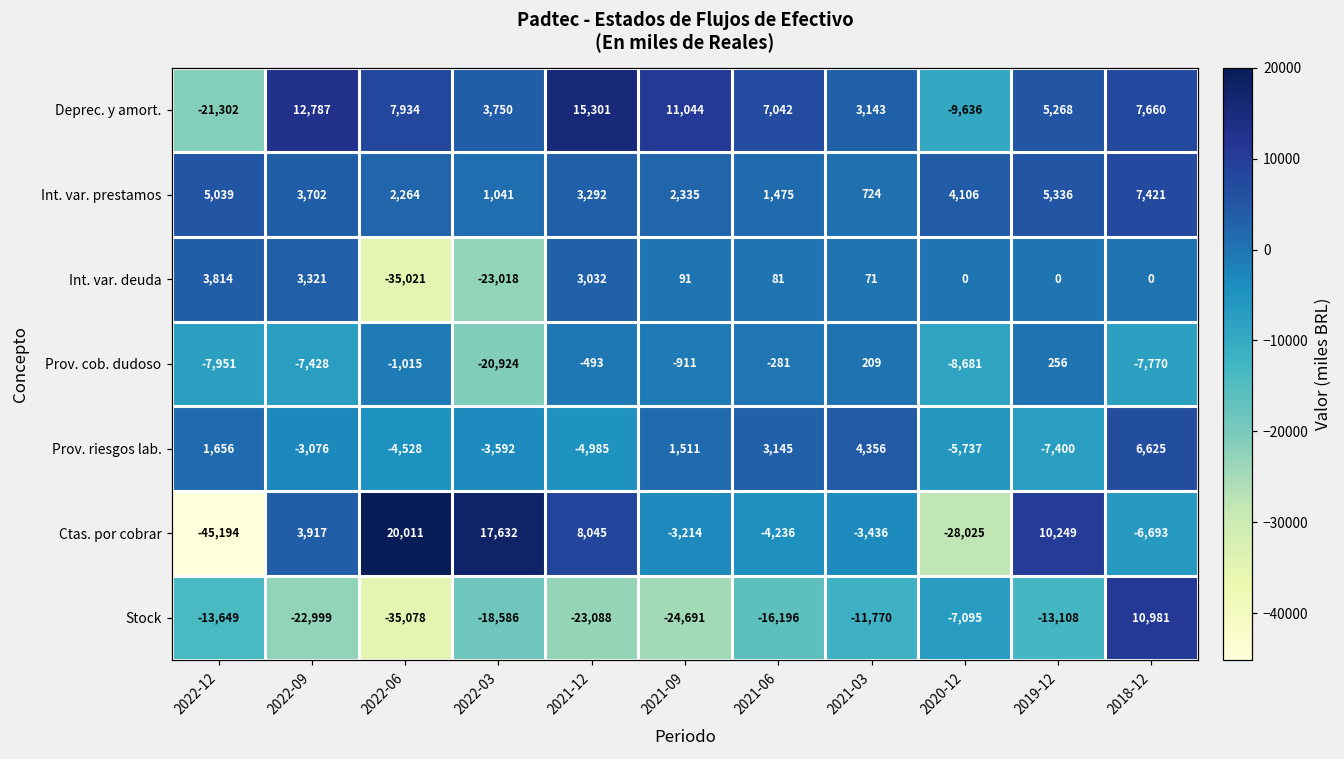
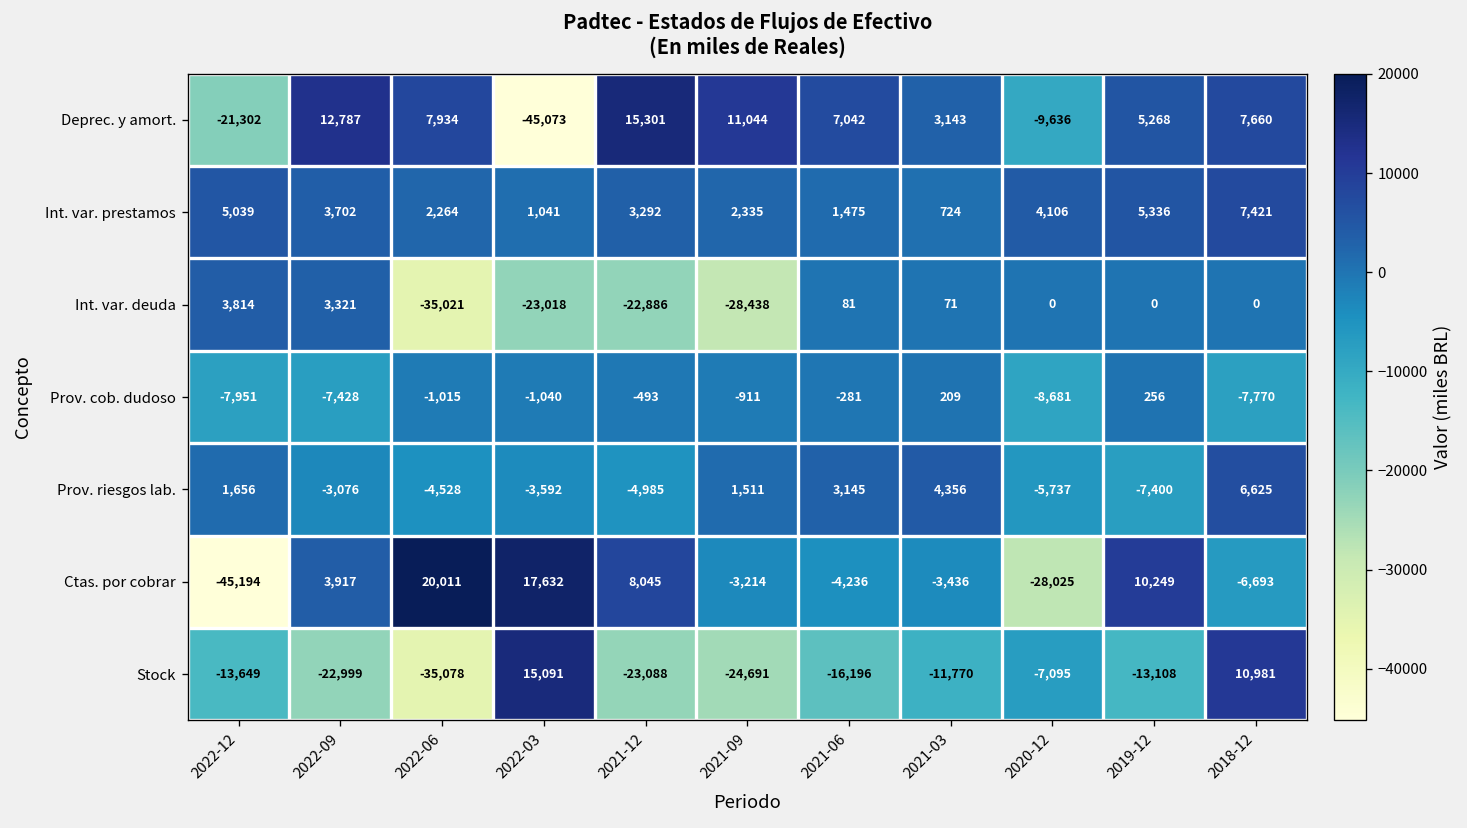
  {
    "Deprec. y amort.": {
      "2022-12": "-21,302",
      "2022-09": "12,787",
      "2022-06": "7,934",
-     "2022-03": "3,750",
+     "2022-03": "-45,073",
      "2021-12": "15,301",
      "2021-09": "11,044",
      "2021-06": "7,042",
      "2021-03": "3,143",
      "2020-12": "-9,636",
      "2019-12": "5,268",
      "2018-12": "7,660"
    },
    "Int. var. prestamos": {
      "2022-12": "5,039",
      "2022-09": "3,702",
      "2022-06": "2,264",
      "2022-03": "1,041",
      "2021-12": "3,292",
      "2021-09": "2,335",
      "2021-06": "1,475",
      "2021-03": "724",
      "2020-12": "4,106",
      "2019-12": "5,336",
      "2018-12": "7,421"
    },
    "Int. var. deuda": {
      "2022-12": "3,814",
      "2022-09": "3,321",
      "2022-06": "-35,021",
      "2022-03": "-23,018",
-     "2021-12": "3,032",
-     "2021-09": "91",
+     "2021-12": "-22,886",
+     "2021-09": "-28,438",
      "2021-06": "81",
      "2021-03": "71",
      "2020-12": "0",
      "2019-12": "0",
      "2018-12": "0"
    },
    "Prov. cob. dudoso": {
      "2022-12": "-7,951",
      "2022-09": "-7,428",
      "2022-06": "-1,015",
-     "2022-03": "-20,924",
+     "2022-03": "-1,040",
      "2021-12": "-493",
      "2021-09": "-911",
      "2021-06": "-281",
      "2021-03": "209",
      "2020-12": "-8,681",
      "2019-12": "256",
      "2018-12": "-7,770"
    },
    "Prov. riesgos lab.": {
      "2022-12": "1,656",
      "2022-09": "-3,076",
      "2022-06": "-4,528",
      "2022-03": "-3,592",
      "2021-12": "-4,985",
      "2021-09": "1,511",
      "2021-06": "3,145",
      "2021-03": "4,356",
      "2020-12": "-5,737",
      "2019-12": "-7,400",
      "2018-12": "6,625"
    },
    "Ctas. por cobrar": {
      "2022-12": "-45,194",
      "2022-09": "3,917",
      "2022-06": "20,011",
      "2022-03": "17,632",
      "2021-12": "8,045",
      "2021-09": "-3,214",
      "2021-06": "-4,236",
      "2021-03": "-3,436",
      "2020-12": "-28,025",
      "2019-12": "10,249",
      "2018-12": "-6,693"
    },
    "Stock": {
      "2022-12": "-13,649",
      "2022-09": "-22,999",
      "2022-06": "-35,078",
-     "2022-03": "-18,586",
+     "2022-03": "15,091",
      "2021-12": "-23,088",
      "2021-09": "-24,691",
      "2021-06": "-16,196",
      "2021-03": "-11,770",
      "2020-12": "-7,095",
      "2019-12": "-13,108",
      "2018-12": "10,981"
    }
  }
